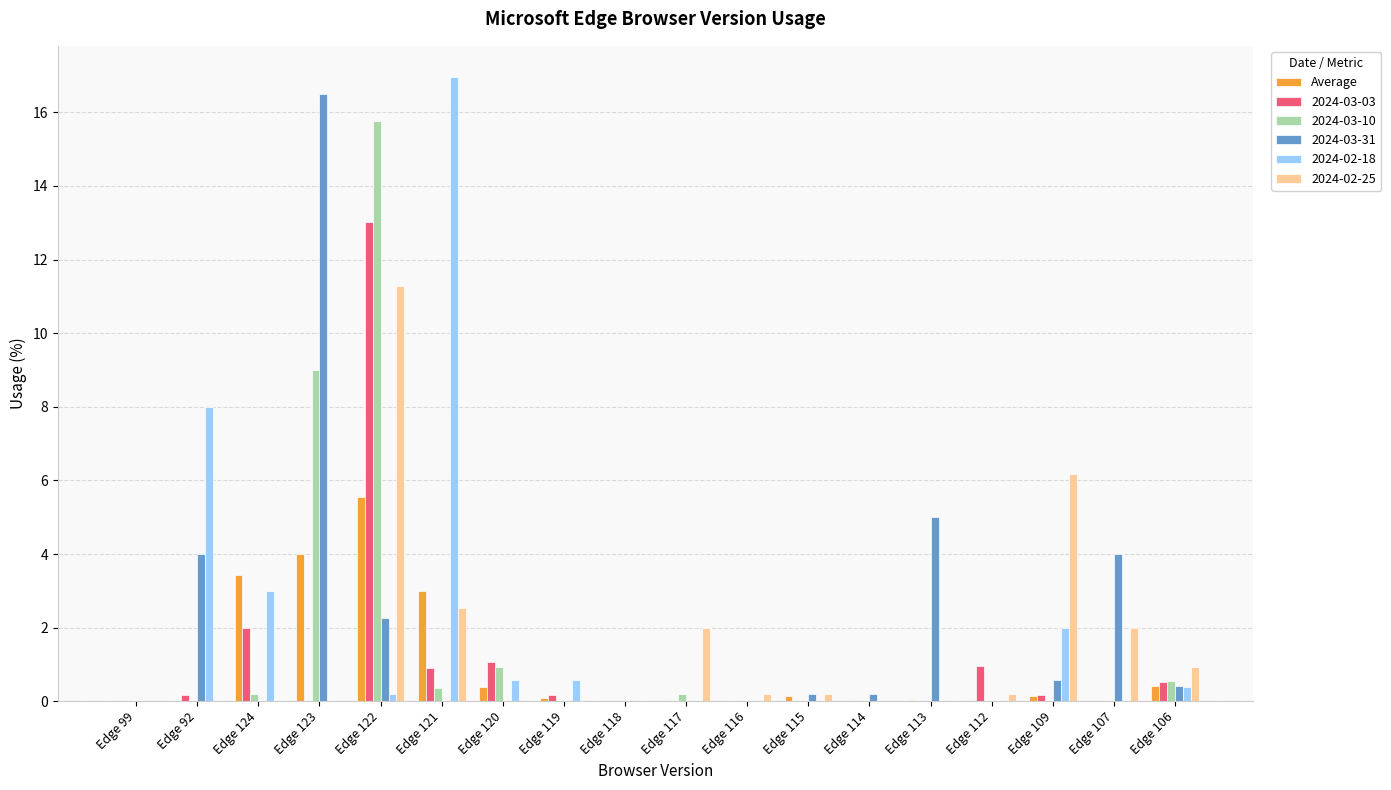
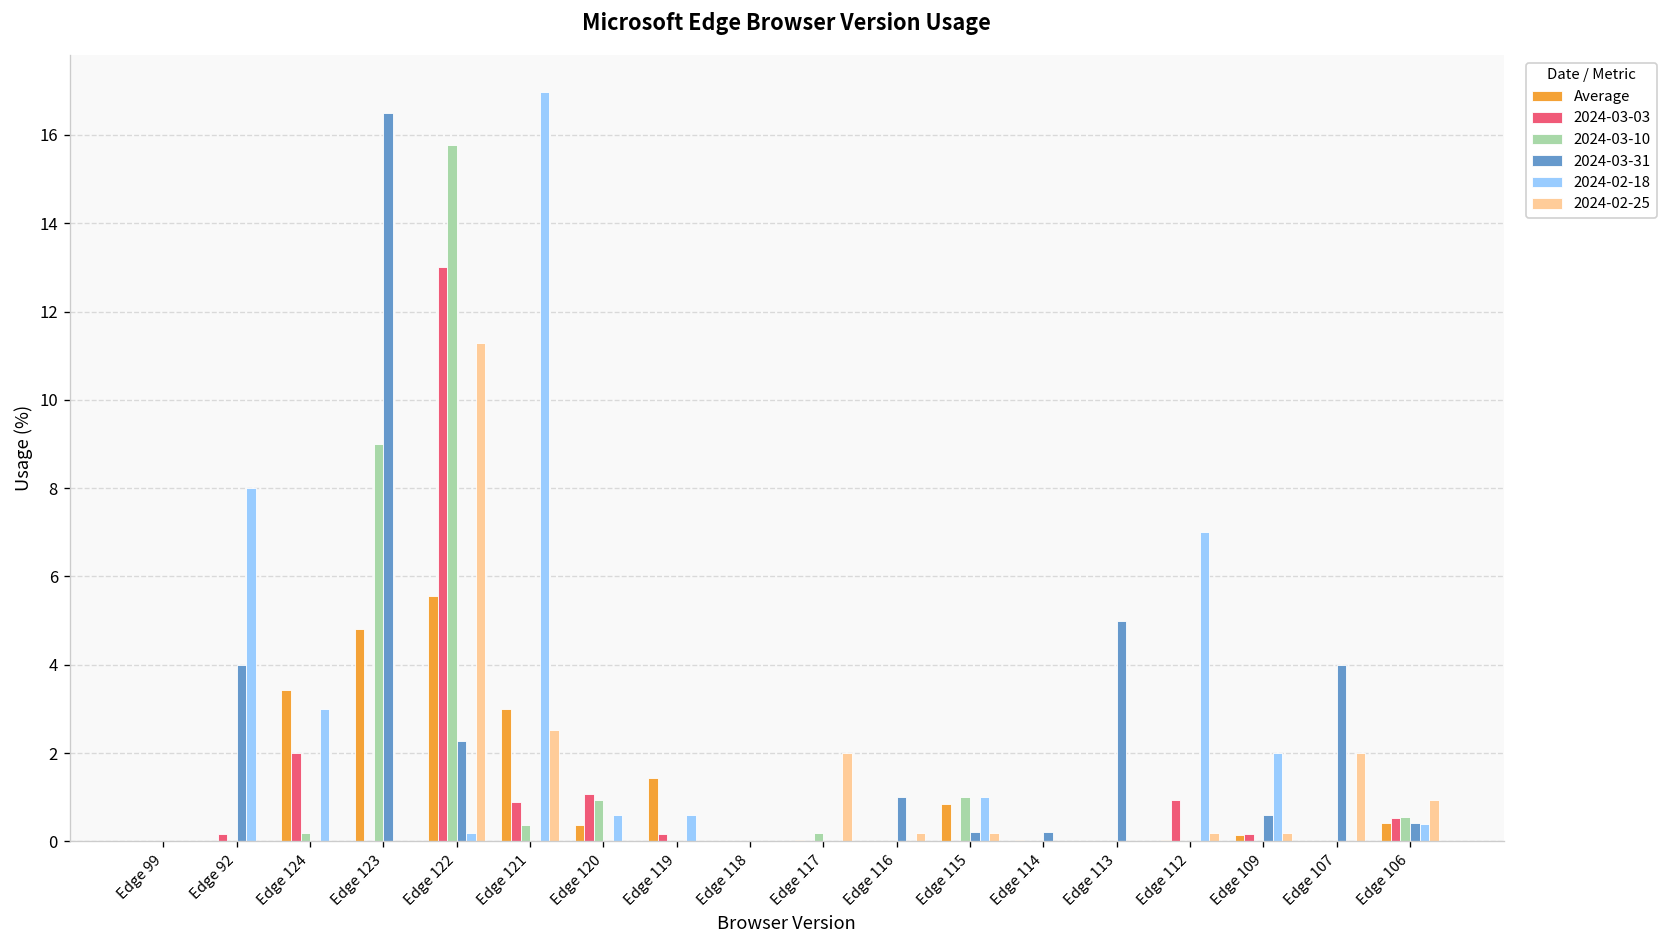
  {
    "Average": {
      "Edge 124": 3.4,
-     "Edge 123": 4.0,
+     "Edge 123": 4.8,
      "Edge 122": 5.6,
      "Edge 121": 3.0,
      "Edge 120": 0.4,
-     "Edge 119": 0.1,
-     "Edge 115": 0.1,
+     "Edge 119": 1.4,
+     "Edge 115": 0.8,
      "Edge 109": 0.1,
      "Edge 106": 0.4
    },
    "2024-03-03": {
      "Edge 99": 0.0,
      "Edge 92": 0.2,
      "Edge 124": 2.0,
      "Edge 123": 0.0,
      "Edge 122": 13.0,
      "Edge 121": 0.9,
      "Edge 120": 1.1,
      "Edge 119": 0.2,
      "Edge 118": 0.0,
      "Edge 117": 0.0,
      "Edge 116": 0.0,
      "Edge 115": 0.0,
      "Edge 114": 0.0,
      "Edge 113": 0.0,
      "Edge 112": 1.0,
      "Edge 109": 0.2,
      "Edge 107": 0.0,
      "Edge 106": 0.5
    },
    "2024-03-10": {
      "Edge 99": 0,
      "Edge 92": 0,
      "Edge 124": 0.2,
      "Edge 123": 9,
      "Edge 122": 15.8,
      "Edge 121": 0.4,
      "Edge 120": 0.9,
      "Edge 119": 0,
      "Edge 118": 0,
      "Edge 117": 0.2,
      "Edge 116": 0,
-     "Edge 115": 0,
+     "Edge 115": 1,
      "Edge 114": 0,
      "Edge 113": 0,
      "Edge 112": 0,
      "Edge 109": 0,
      "Edge 107": 0,
      "Edge 106": 0.6
    },
    "2024-03-31": {
      "Edge 99": 0,
      "Edge 92": 4,
      "Edge 124": 0,
      "Edge 123": 16.5,
      "Edge 122": 2.3,
      "Edge 121": 0,
      "Edge 120": 0,
      "Edge 119": 0,
      "Edge 118": 0,
      "Edge 117": 0,
-     "Edge 116": 0,
+     "Edge 116": 1,
      "Edge 115": 0.2,
      "Edge 114": 0.2,
      "Edge 113": 5,
      "Edge 112": 0,
      "Edge 109": 0.6,
      "Edge 107": 4,
      "Edge 106": 0.4
    },
    "2024-02-18": {
      "Edge 99": 0,
      "Edge 92": 8,
      "Edge 124": 3,
      "Edge 123": 0,
      "Edge 122": 0.2,
      "Edge 121": 17,
      "Edge 120": 0.6,
      "Edge 119": 0.6,
      "Edge 118": 0,
      "Edge 117": 0,
      "Edge 116": 0,
-     "Edge 115": 0,
+     "Edge 115": 1,
      "Edge 114": 0,
      "Edge 113": 0,
-     "Edge 112": 0,
+     "Edge 112": 7,
      "Edge 109": 2,
      "Edge 107": 0,
      "Edge 106": 0.4
    },
    "2024-02-25": {
      "Edge 99": 0.0,
      "Edge 92": 0.0,
      "Edge 124": 0.0,
      "Edge 123": 0.0,
      "Edge 122": 11.3,
      "Edge 121": 2.5,
      "Edge 120": 0.0,
      "Edge 119": 0.0,
      "Edge 118": 0.0,
      "Edge 117": 2.0,
      "Edge 116": 0.2,
      "Edge 115": 0.2,
      "Edge 114": 0.0,
      "Edge 113": 0.0,
      "Edge 112": 0.2,
-     "Edge 109": 6.2,
+     "Edge 109": 0.2,
      "Edge 107": 2.0,
      "Edge 106": 0.9
    }
  }
